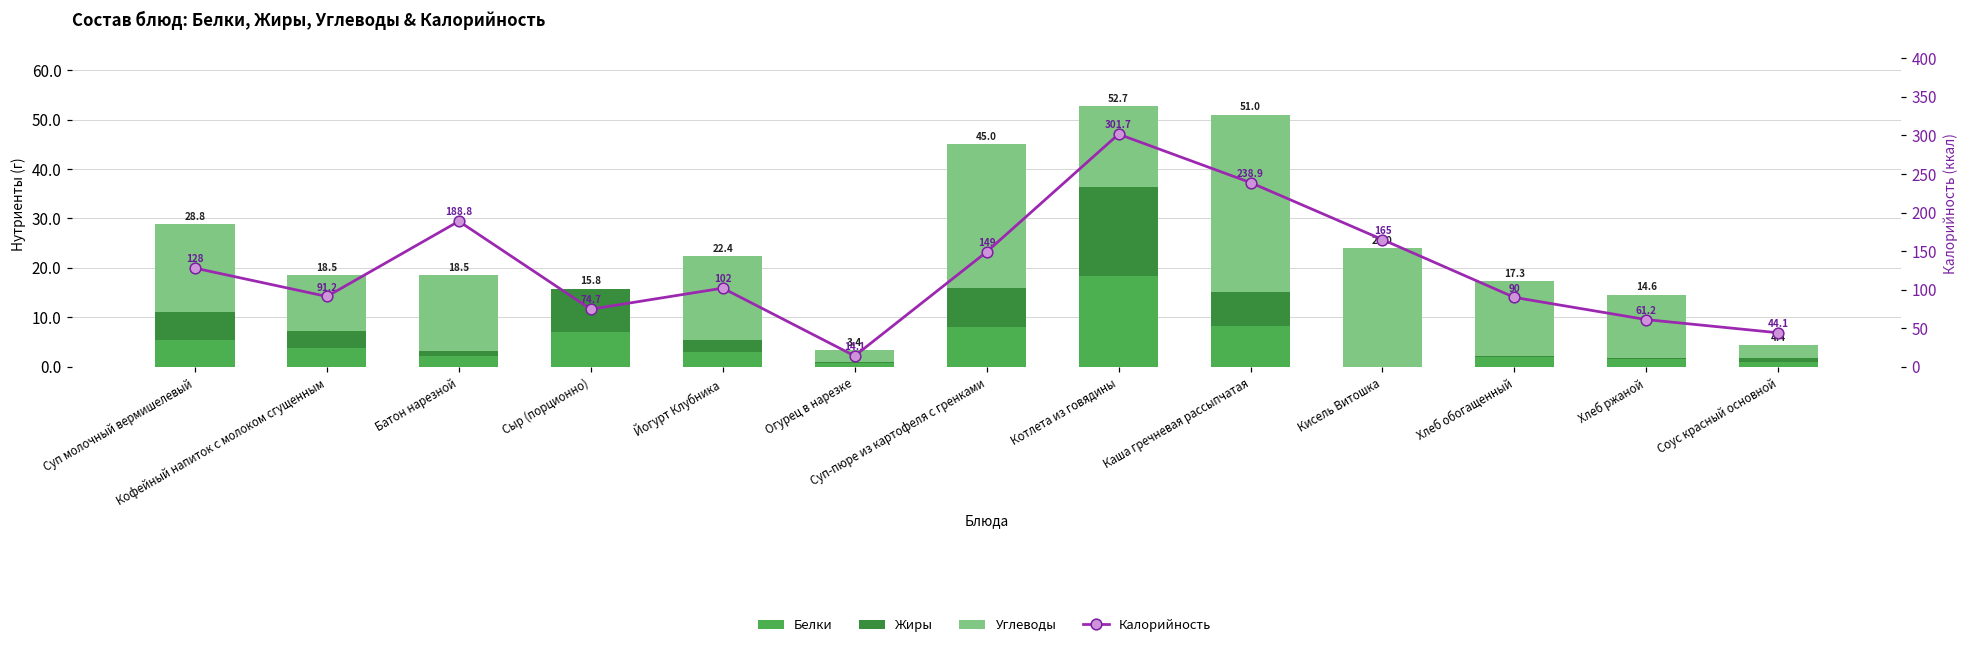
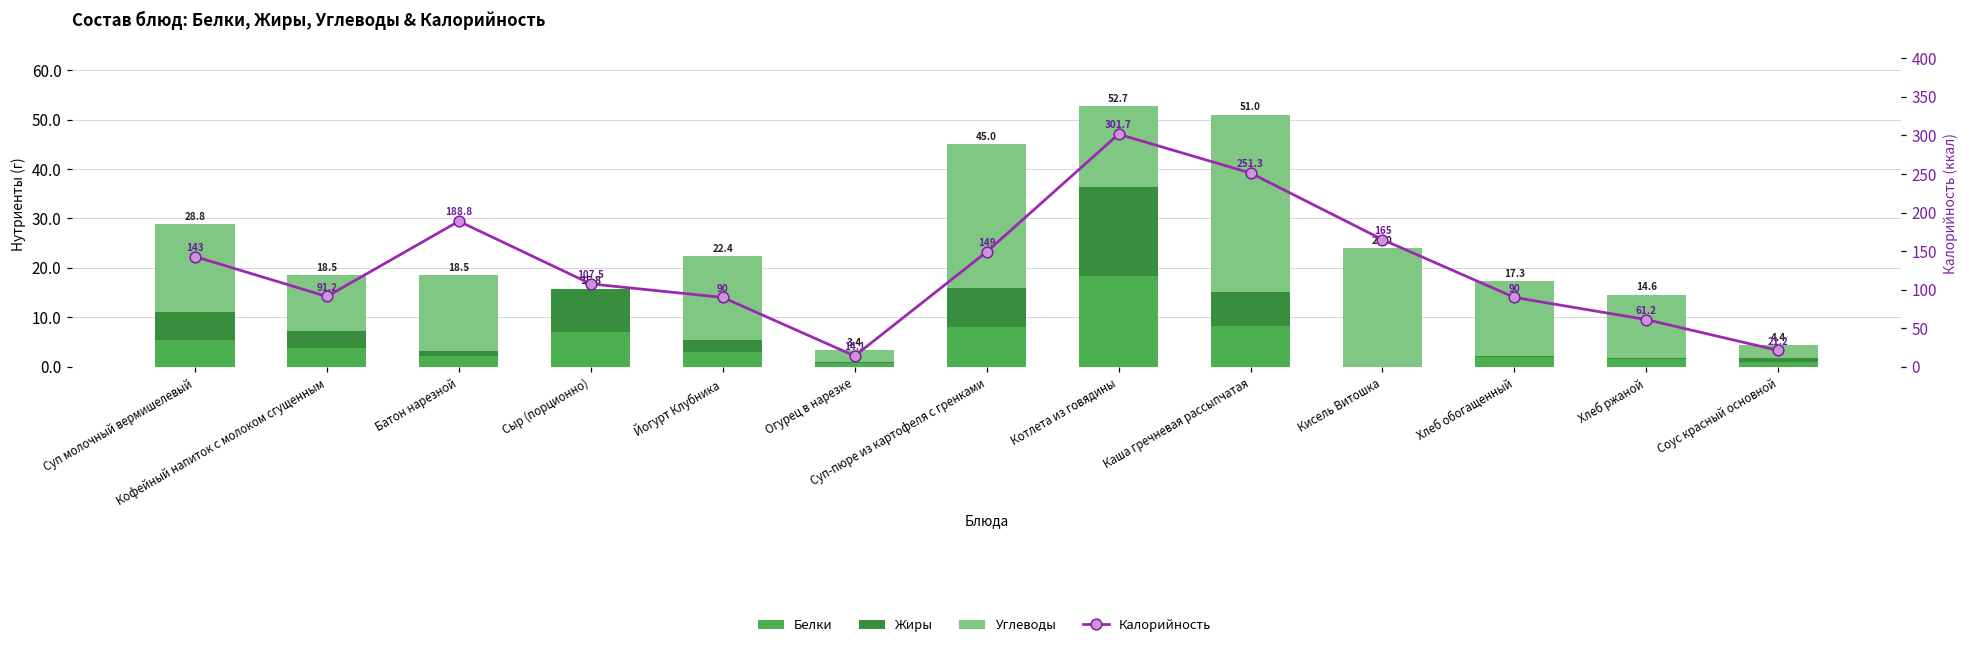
  {
    "Калорийность": {
-     "Суп молочный вермишелевый": 128,
+     "Суп молочный вермишелевый": 143,
      "Кофейный напиток с молоком сгущенным": 91.2,
      "Батон нарезной": 188.8,
-     "Сыр (порционно)": 74.7,
-     "Йогурт Клубника": 102,
+     "Сыр (порционно)": 107.5,
+     "Йогурт Клубника": 90,
      "Суп-пюре из картофеля с гренками": 149,
      "Котлета из говядины": 301.7,
-     "Каша гречневая рассыпчатая": 238.9,
+     "Каша гречневая рассыпчатая": 251.3,
      "Кисель Витошка": 165,
      "Хлеб обогащенный": 90,
      "Хлеб ржаной": 61.2,
-     "Соус красный основной": 44.1
+     "Соус красный основной": 21.2
    }
  }
